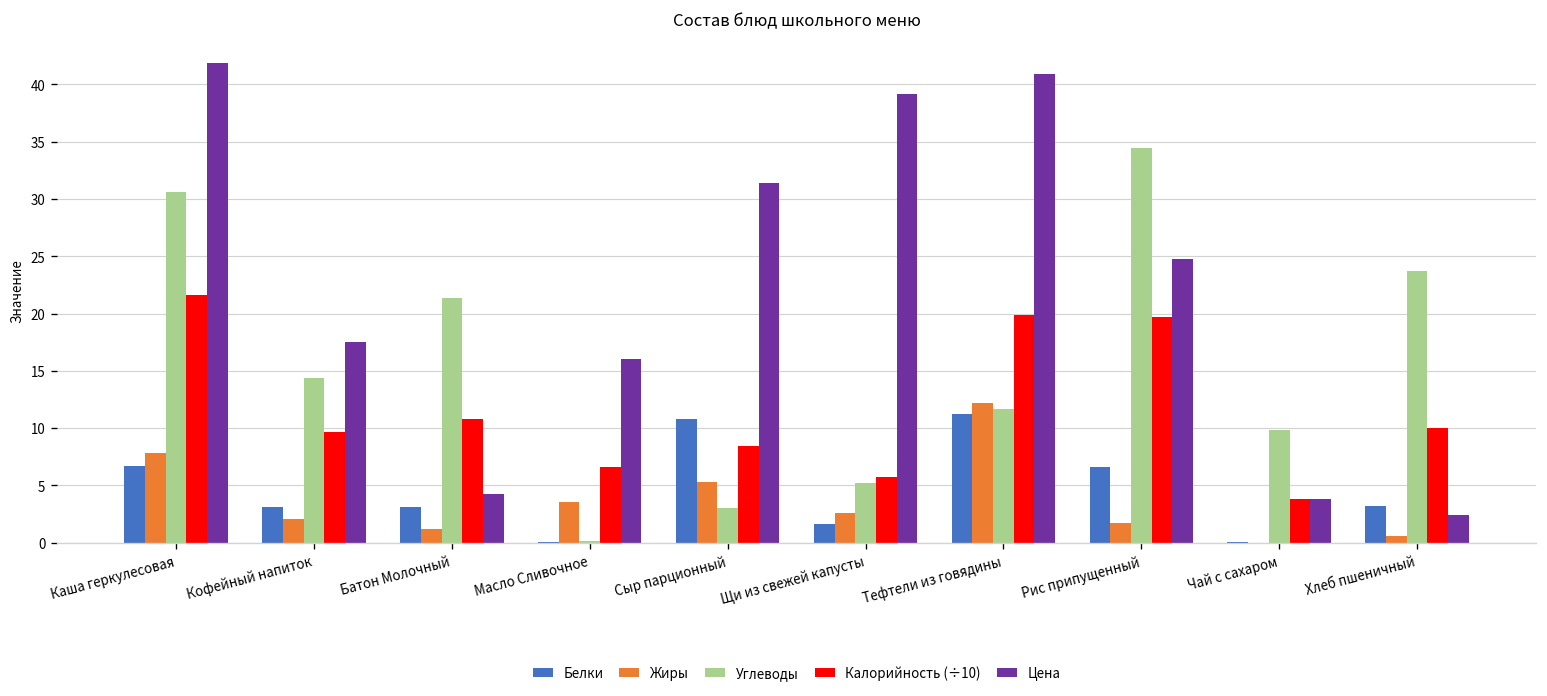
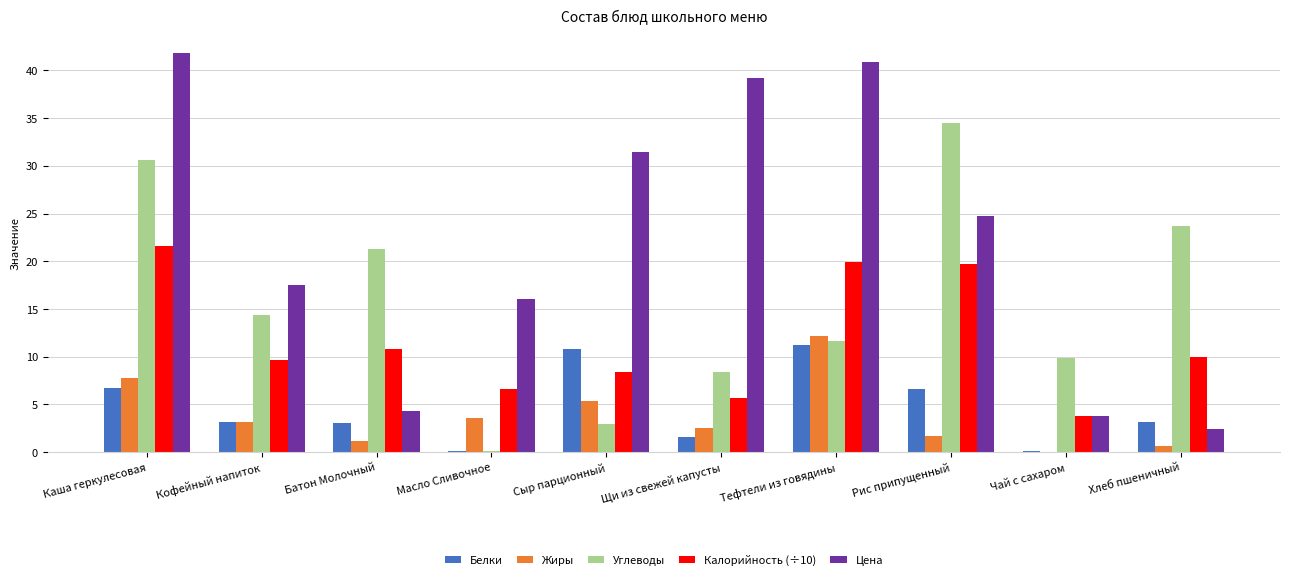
  {
    "Белки": {
      "Каша геркулесовая": 7,
      "Кофейный напиток": 3,
      "Батон Молочный": 3,
      "Сыр парционный": 11,
      "Щи из свежей капусты": 2,
      "Тефтели из говядины": 11,
      "Рис припущенный": 7,
      "Хлеб пшеничный": 3
    },
    "Жиры": {
      "Каша геркулесовая": 8,
-     "Кофейный напиток": 2,
+     "Кофейный напиток": 3,
      "Батон Молочный": 1,
      "Масло Сливочное": 4,
      "Сыр парционный": 5,
      "Щи из свежей капусты": 3,
      "Тефтели из говядины": 12,
      "Рис припущенный": 2,
      "Хлеб пшеничный": 1
    },
    "Углеводы": {
      "Каша геркулесовая": 31,
      "Кофейный напиток": 14,
      "Батон Молочный": 21,
      "Сыр парционный": 3,
-     "Щи из свежей капусты": 5,
+     "Щи из свежей капусты": 8,
      "Тефтели из говядины": 12,
      "Рис припущенный": 34,
      "Чай с сахаром": 10,
      "Хлеб пшеничный": 24
    },
    "Калорийность (÷10)": {
      "Каша геркулесовая": 22,
      "Кофейный напиток": 10,
      "Батон Молочный": 11,
      "Масло Сливочное": 7,
      "Сыр парционный": 8,
      "Щи из свежей капусты": 6,
      "Тефтели из говядины": 20,
      "Рис припущенный": 20,
      "Чай с сахаром": 4,
      "Хлеб пшеничный": 10
    },
    "Цена": {
      "Каша геркулесовая": 42,
      "Кофейный напиток": 18,
      "Батон Молочный": 4,
      "Масло Сливочное": 16,
      "Сыр парционный": 31,
      "Щи из свежей капусты": 39,
      "Тефтели из говядины": 41,
      "Рис припущенный": 25,
      "Чай с сахаром": 4,
      "Хлеб пшеничный": 2
    }
  }
